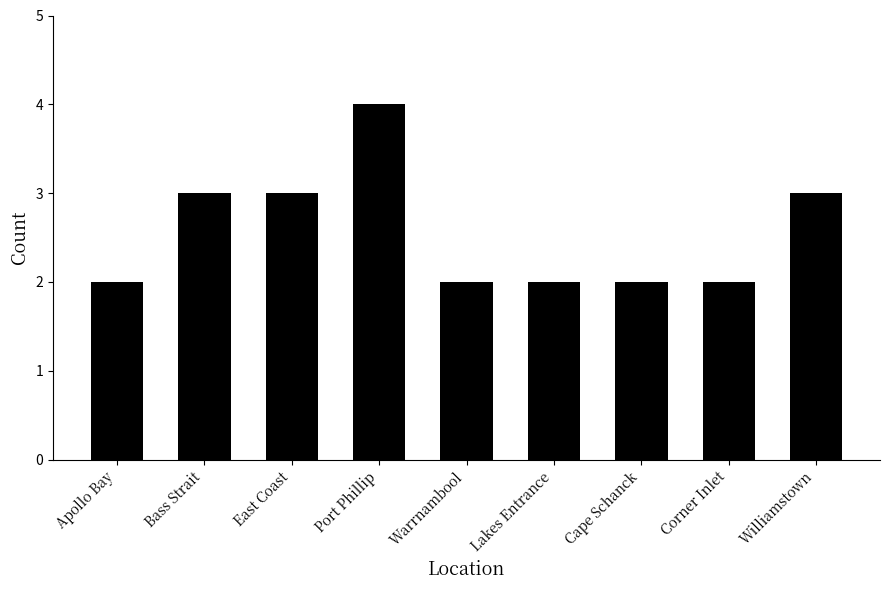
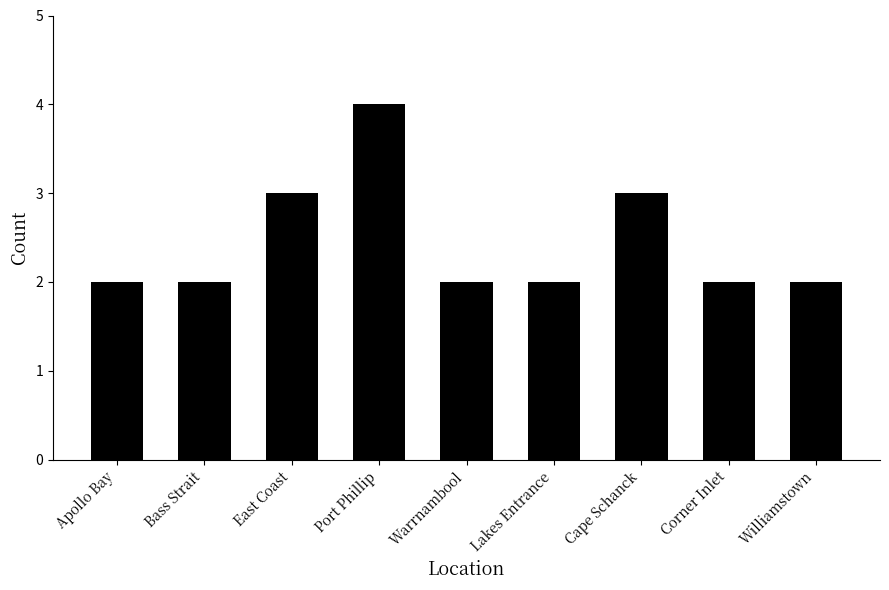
  {
    "Apollo Bay": 2,
-   "Bass Strait": 3,
+   "Bass Strait": 2,
    "East Coast": 3,
    "Port Phillip": 4,
    "Warrnambool": 2,
    "Lakes Entrance": 2,
-   "Cape Schanck": 2,
+   "Cape Schanck": 3,
    "Corner Inlet": 2,
-   "Williamstown": 3
+   "Williamstown": 2
  }
